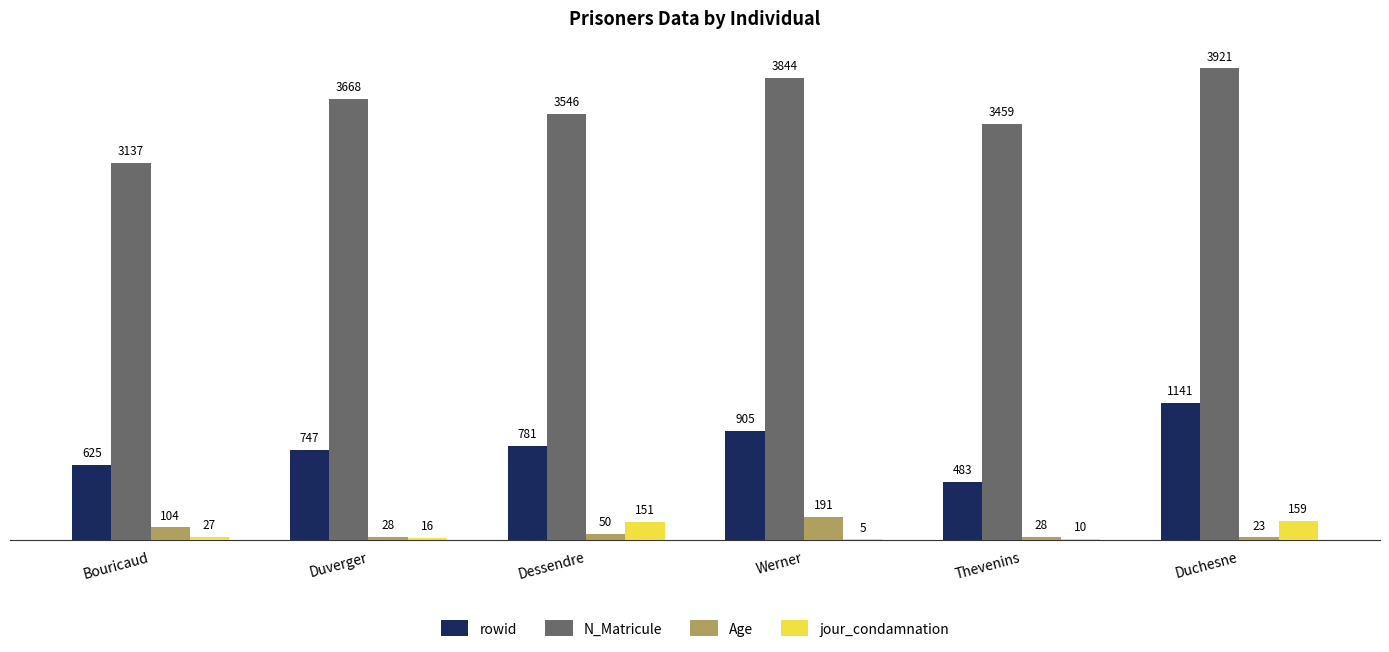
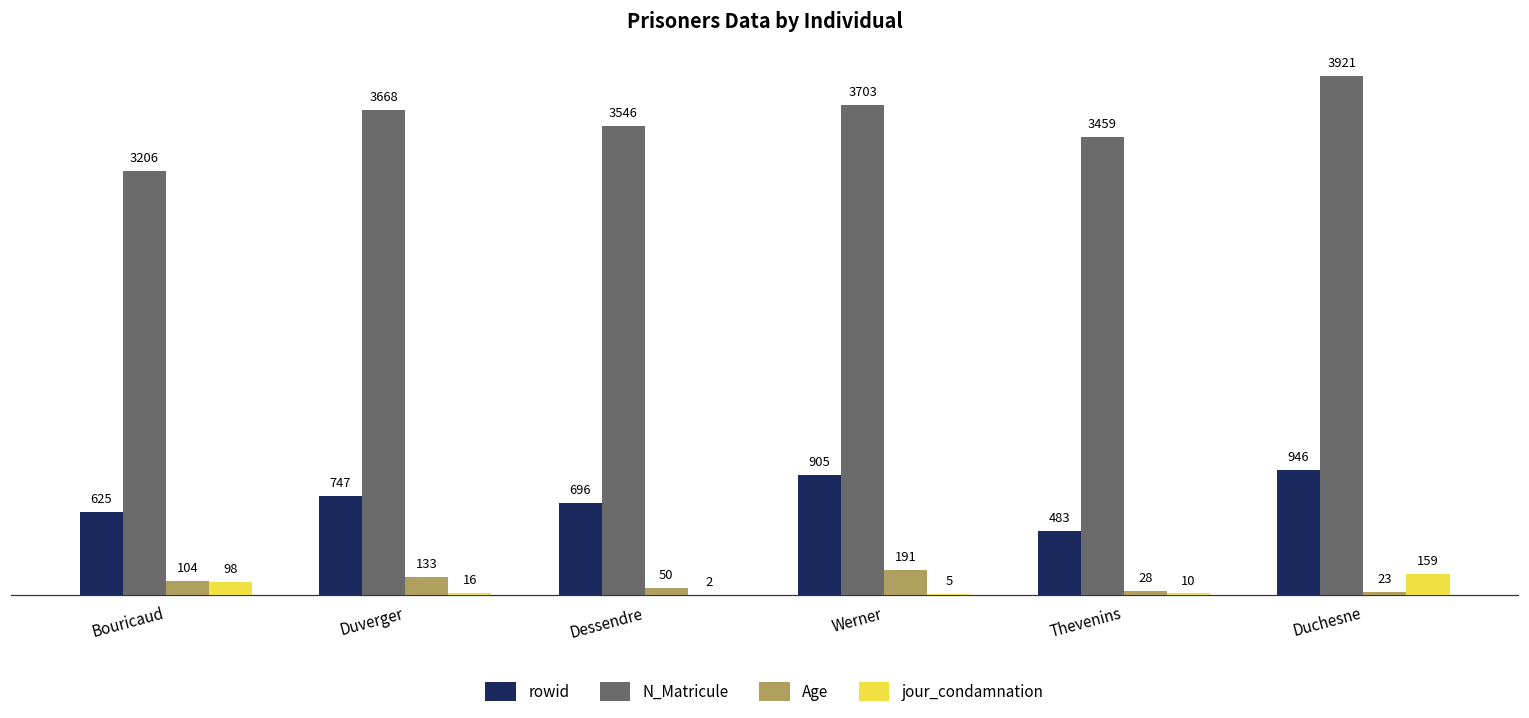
  {
    "rowid": {
      "Bouricaud": 625,
      "Duverger": 747,
-     "Dessendre": 781,
+     "Dessendre": 696,
      "Werner": 905,
      "Thevenins": 483,
-     "Duchesne": 1141
+     "Duchesne": 946
    },
    "N_Matricule": {
-     "Bouricaud": 3137,
+     "Bouricaud": 3206,
      "Duverger": 3668,
      "Dessendre": 3546,
-     "Werner": 3844,
+     "Werner": 3703,
      "Thevenins": 3459,
      "Duchesne": 3921
    },
    "Age": {
      "Bouricaud": 104,
-     "Duverger": 28,
+     "Duverger": 133,
      "Dessendre": 50,
      "Werner": 191,
      "Thevenins": 28,
      "Duchesne": 23
    },
    "jour_condamnation": {
-     "Bouricaud": 27,
+     "Bouricaud": 98,
      "Duverger": 16,
-     "Dessendre": 151,
+     "Dessendre": 2,
      "Werner": 5,
      "Thevenins": 10,
      "Duchesne": 159
    }
  }
